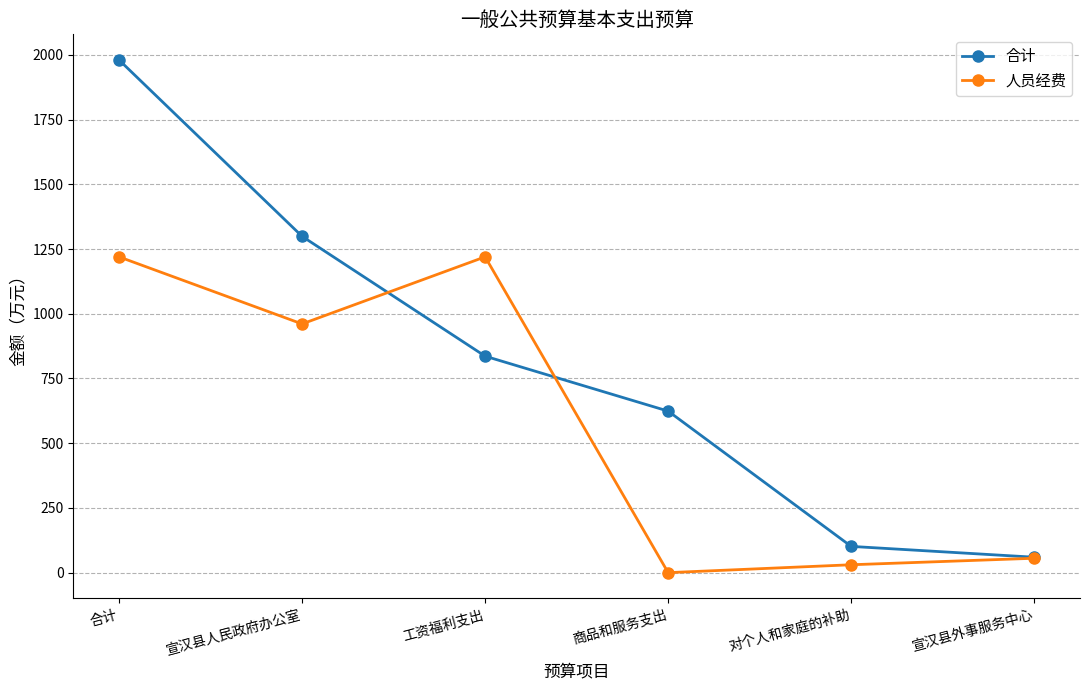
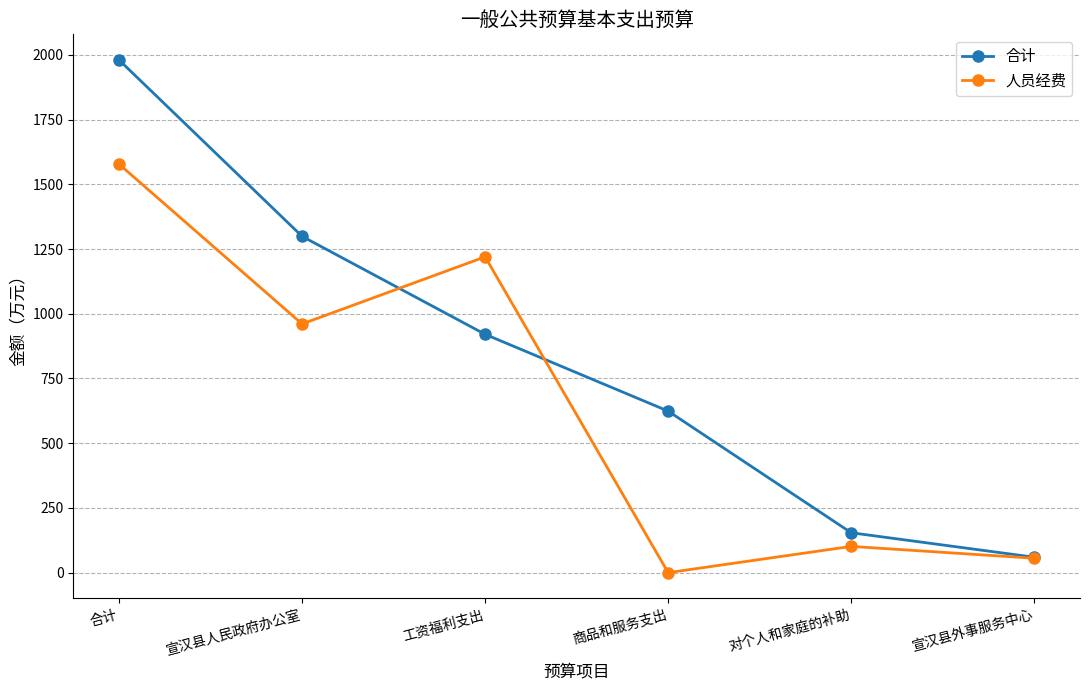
  {
    "合计": {
      "合计": 1980,
      "宣汉县人民政府办公室": 1300,
-     "工资福利支出": 840,
+     "工资福利支出": 920,
      "商品和服务支出": 620,
-     "对个人和家庭的补助": 100
+     "对个人和家庭的补助": 150
    },
    "人员经费": {
-     "合计": 1220,
+     "合计": 1580,
      "宣汉县人民政府办公室": 960,
      "工资福利支出": 1220,
      "商品和服务支出": 0,
-     "对个人和家庭的补助": 30
+     "对个人和家庭的补助": 100
    }
  }
